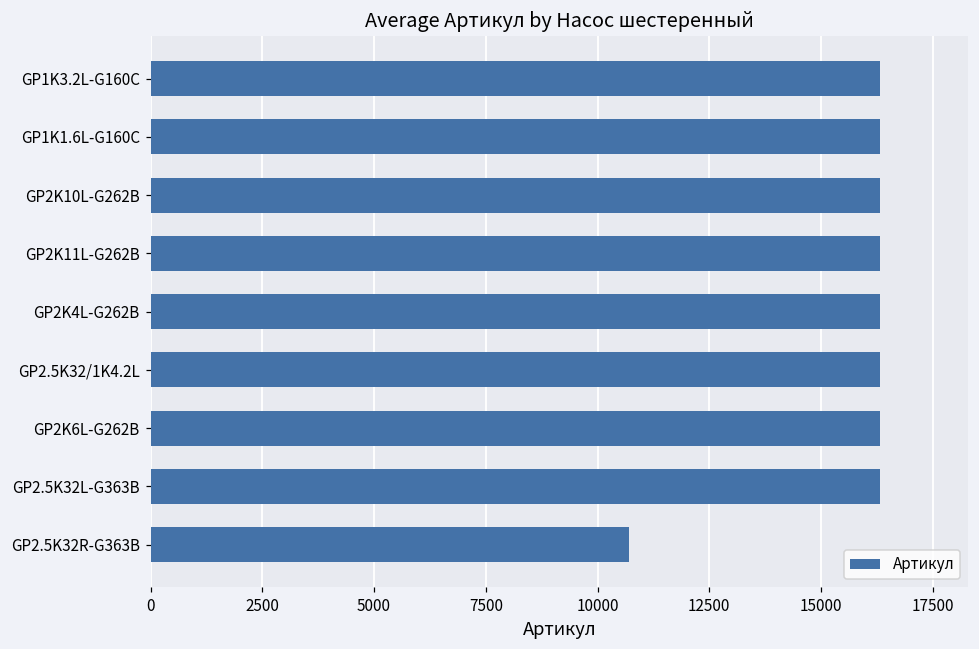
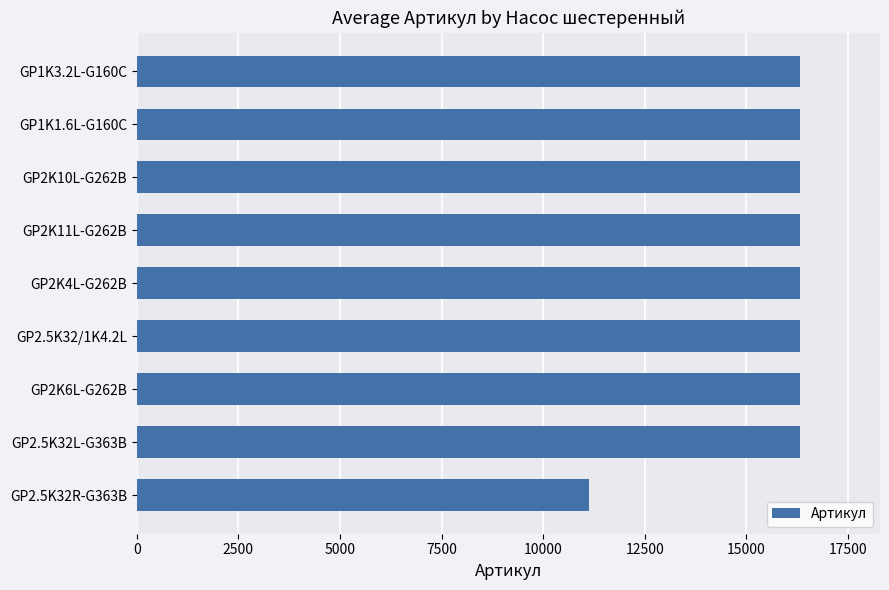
  {
    "GP1K3.2L-G160C": 16300,
    "GP1K1.6L-G160C": 16300,
    "GP2K10L-G262B": 16300,
    "GP2K11L-G262B": 16300,
    "GP2K4L-G262B": 16300,
    "GP2.5K32/1K4.2L": 16300,
    "GP2K6L-G262B": 16300,
    "GP2.5K32L-G363B": 16300,
-   "GP2.5K32R-G363B": 10700
+   "GP2.5K32R-G363B": 11100
  }
